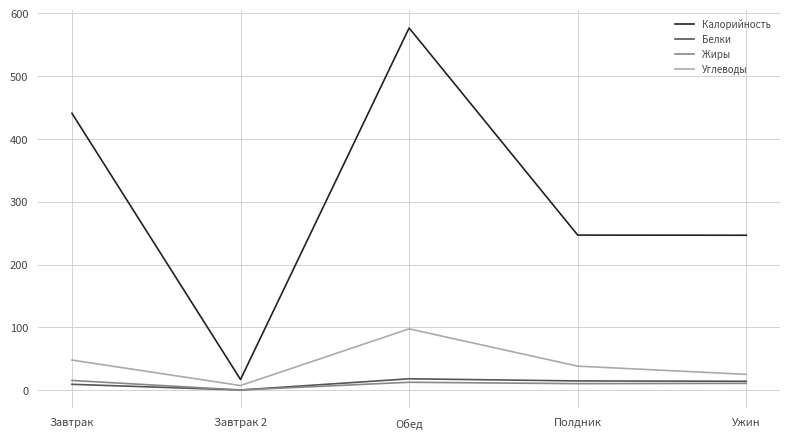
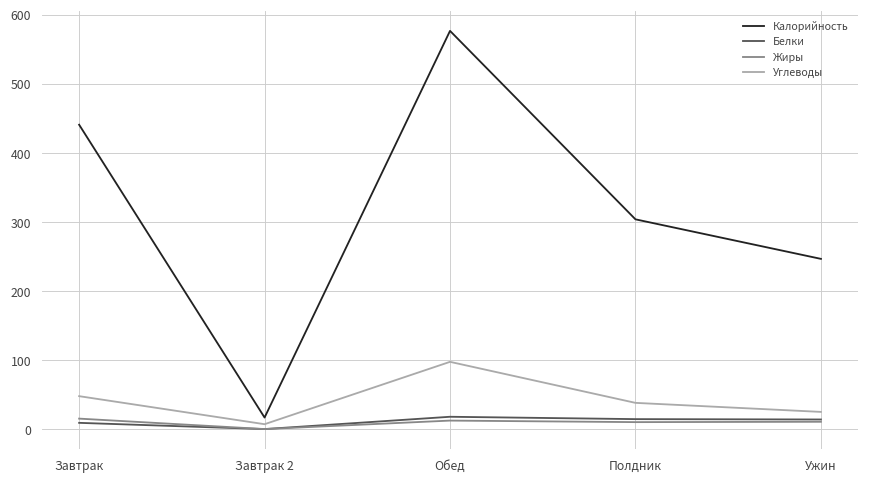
  {
    "Калорийность": {
      "Завтрак": 440,
      "Завтрак 2": 20,
      "Обед": 580,
-     "Полдник": 250,
+     "Полдник": 300,
      "Ужин": 250
    },
    "Белки": {
      "Завтрак": 10,
      "Обед": 20,
      "Полдник": 10
    }
  }
